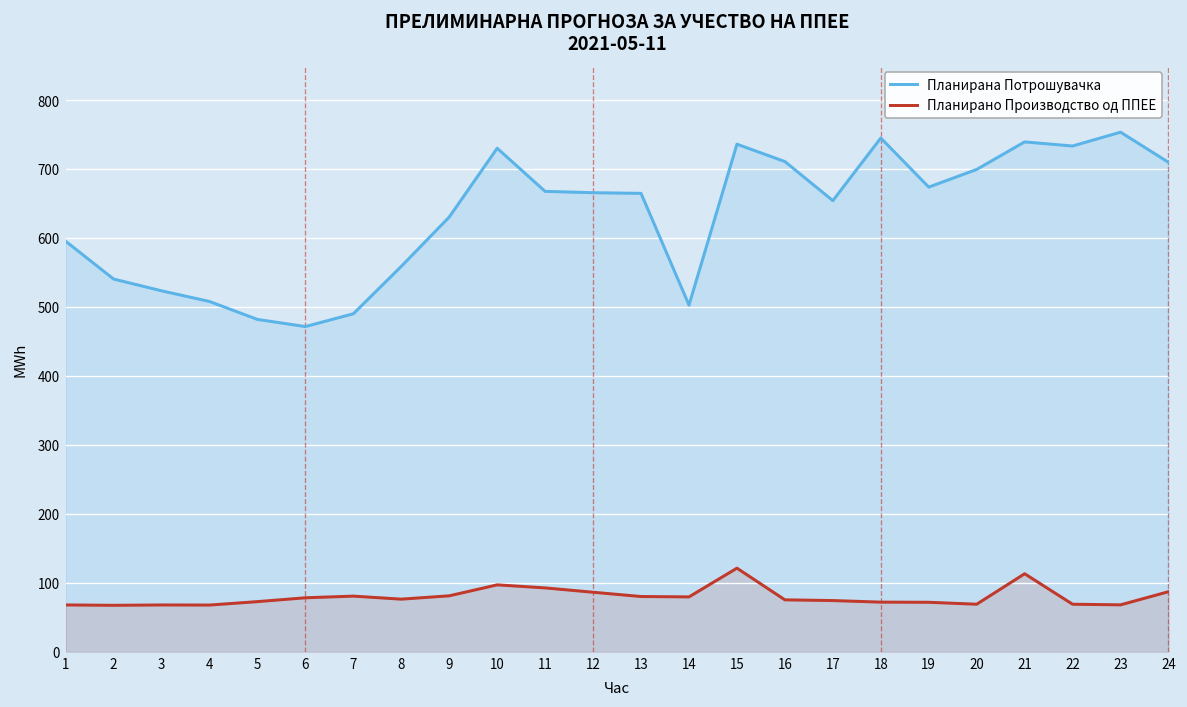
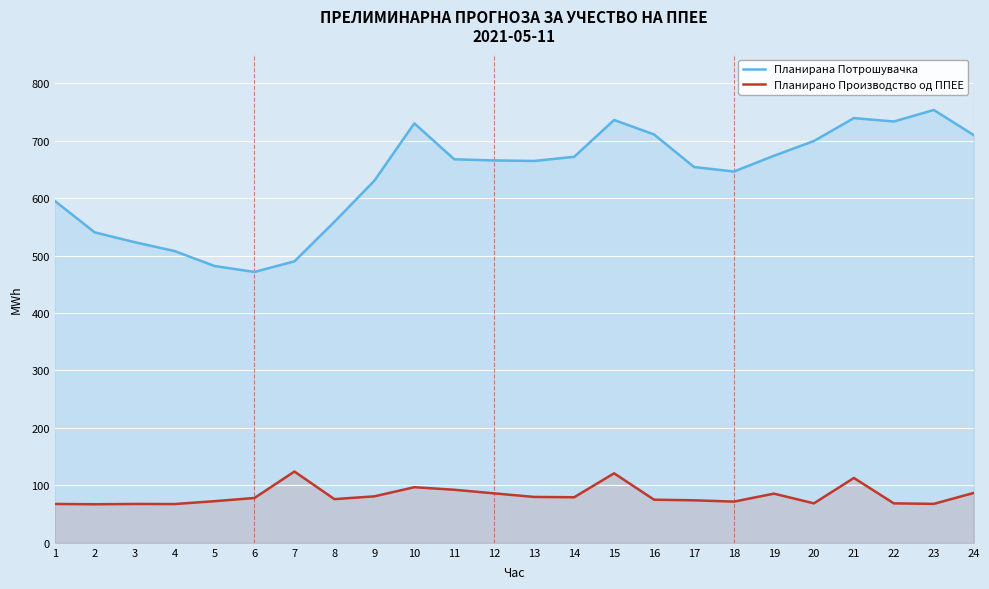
  {
    "Планирана Потрошувачка": {
      "1": 600,
      "2": 540,
      "3": 520,
      "4": 510,
      "5": 480,
      "6": 470,
      "7": 490,
      "8": 560,
      "9": 630,
      "10": 730,
      "11": 670,
      "12": 670,
      "13": 660,
-     "14": 500,
+     "14": 670,
      "15": 740,
      "16": 710,
      "17": 650,
-     "18": 740,
+     "18": 650,
      "19": 670,
      "20": 700,
      "21": 740,
      "22": 730,
      "23": 750,
      "24": 710
    },
    "Планирано Производство од ППЕЕ": {
      "1": 70,
      "2": 70,
      "3": 70,
      "4": 70,
      "5": 70,
      "6": 80,
-     "7": 80,
+     "7": 120,
      "8": 80,
      "9": 80,
      "10": 100,
      "11": 90,
      "12": 90,
      "13": 80,
      "14": 80,
      "15": 120,
      "16": 80,
      "17": 70,
      "18": 70,
-     "19": 70,
+     "19": 90,
      "20": 70,
      "21": 110,
      "22": 70,
      "23": 70,
      "24": 90
    }
  }
